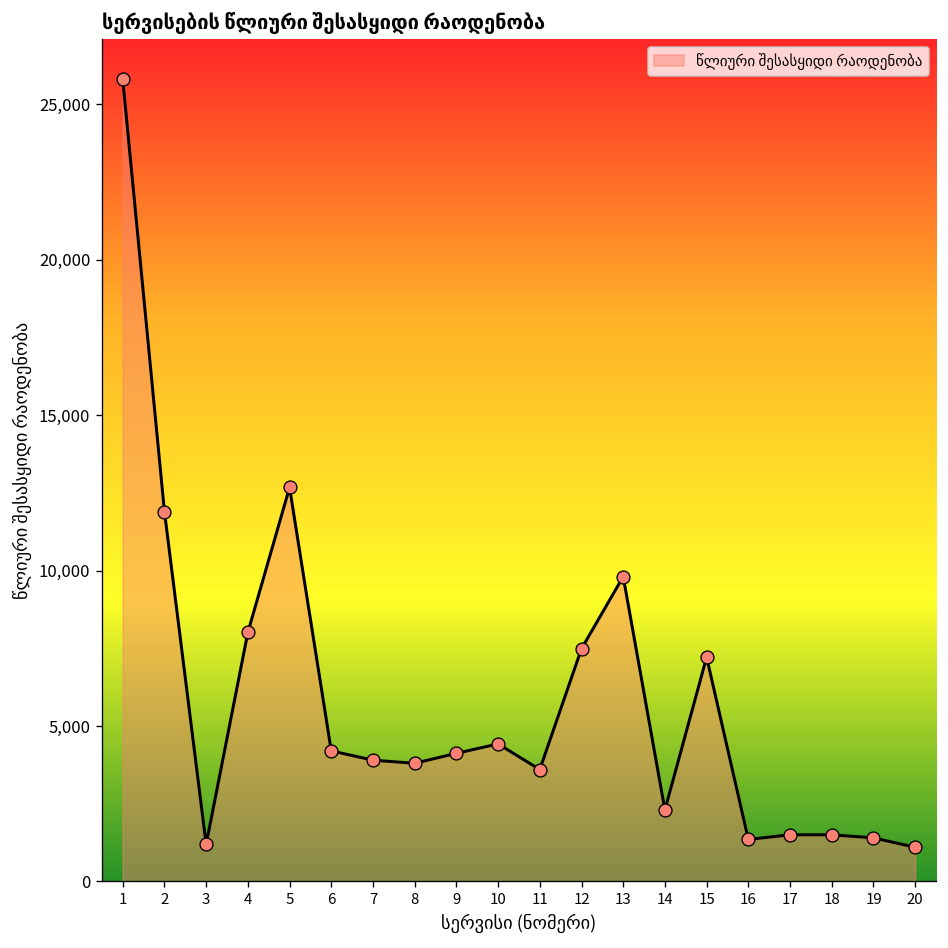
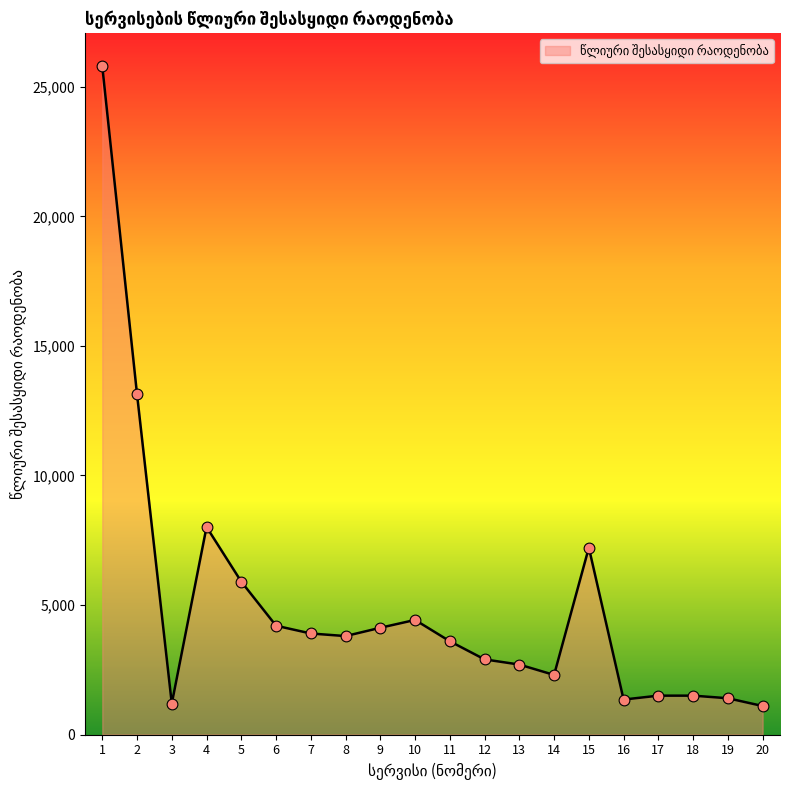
  {
    "1": "25,800",
-   "2": "11,900",
+   "2": "13,100",
    "3": "1,200",
    "4": "8,000",
-   "5": "12,700",
+   "5": "5,900",
    "6": "4,200",
    "7": "3,900",
    "8": "3,800",
    "9": "4,100",
    "10": "4,400",
    "11": "3,600",
-   "12": "7,500",
-   "13": "9,800",
+   "12": "2,900",
+   "13": "2,700",
    "14": "2,300",
    "15": "7,200",
    "16": "1,300",
    "17": "1,500",
    "18": "1,500",
    "19": "1,400",
    "20": "1,100"
  }
